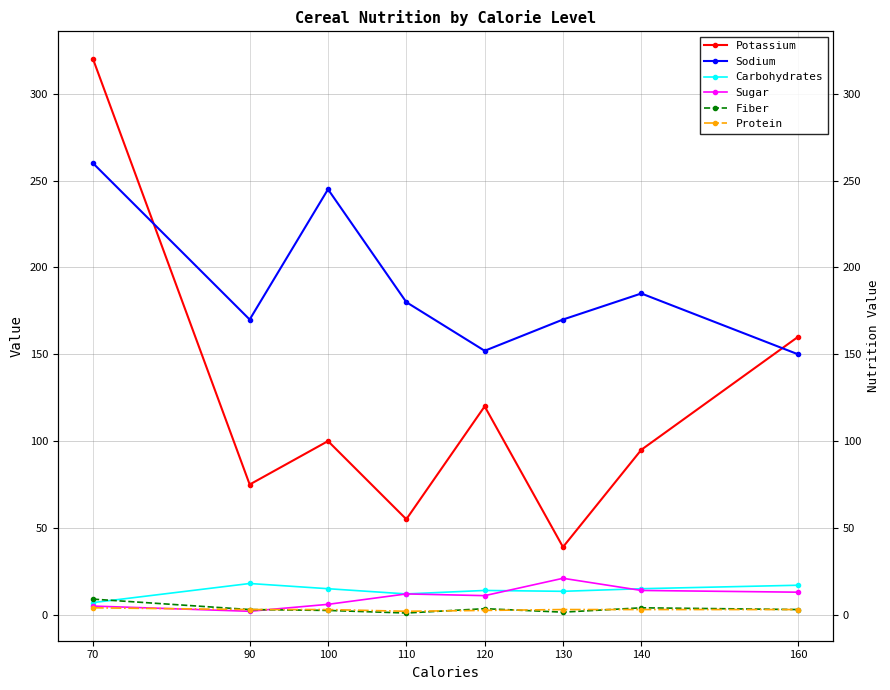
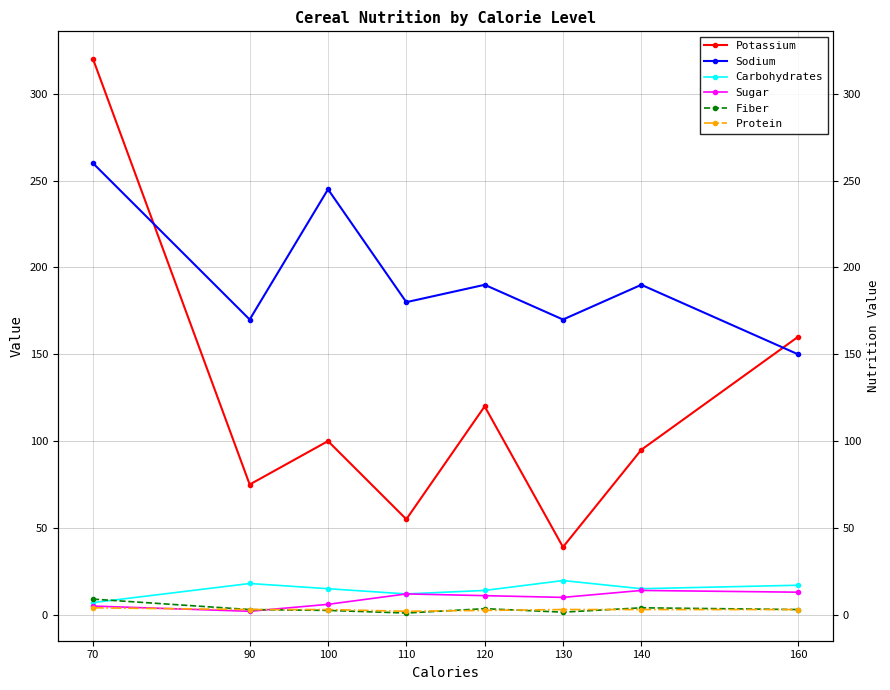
  {
    "Potassium": {
      "70": 320,
      "90": 75,
      "100": 100,
      "110": 55,
      "120": 120,
      "130": 39,
      "140": 95,
      "160": 160
    },
    "Sodium": {
      "70": 260,
      "90": 170,
      "100": 245,
      "110": 180,
-     "120": 152,
+     "120": 190,
      "130": 170,
-     "140": 185,
+     "140": 190,
      "160": 150
    },
    "Carbohydrates": {
      "70": 7,
      "90": 18,
      "100": 15,
      "120": 14,
-     "130": 14,
+     "130": 20,
      "160": 17
    },
    "Sugar": {
      "100": 6,
      "120": 11,
-     "130": 21,
+     "130": 10,
      "160": 13
    },
    "Fiber": {
      "70": 9,
      "130": 2
    },
    "Protein": {
      "130": 3
    }
  }
